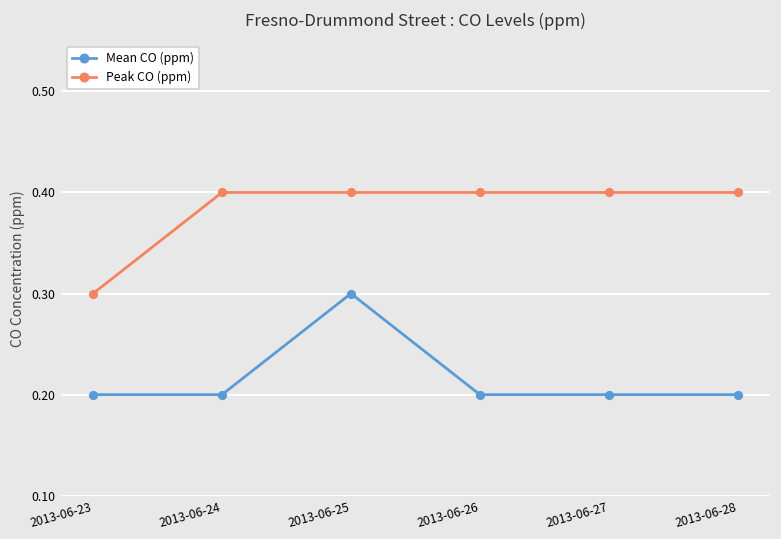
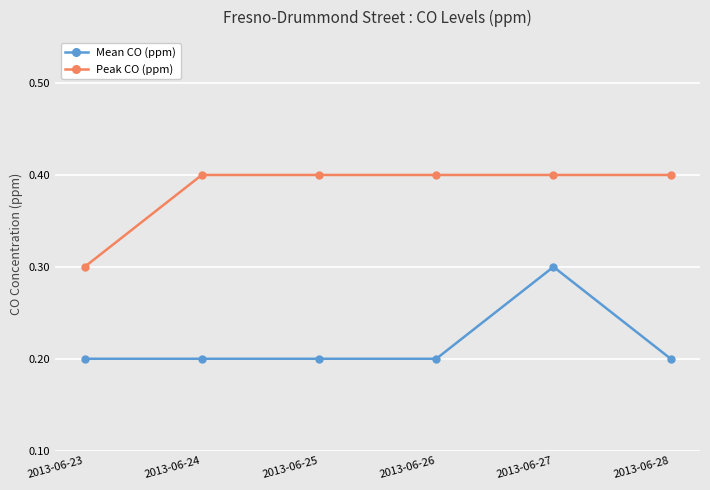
  {
    "Mean CO (ppm)": {
      "2013-06-23": 0.2,
      "2013-06-24": 0.2,
-     "2013-06-25": 0.3,
+     "2013-06-25": 0.2,
      "2013-06-26": 0.2,
-     "2013-06-27": 0.2,
+     "2013-06-27": 0.3,
      "2013-06-28": 0.2
    },
    "Peak CO (ppm)": {
      "2013-06-23": 0.3,
      "2013-06-24": 0.4,
      "2013-06-25": 0.4,
      "2013-06-26": 0.4,
      "2013-06-27": 0.4,
      "2013-06-28": 0.4
    }
  }
